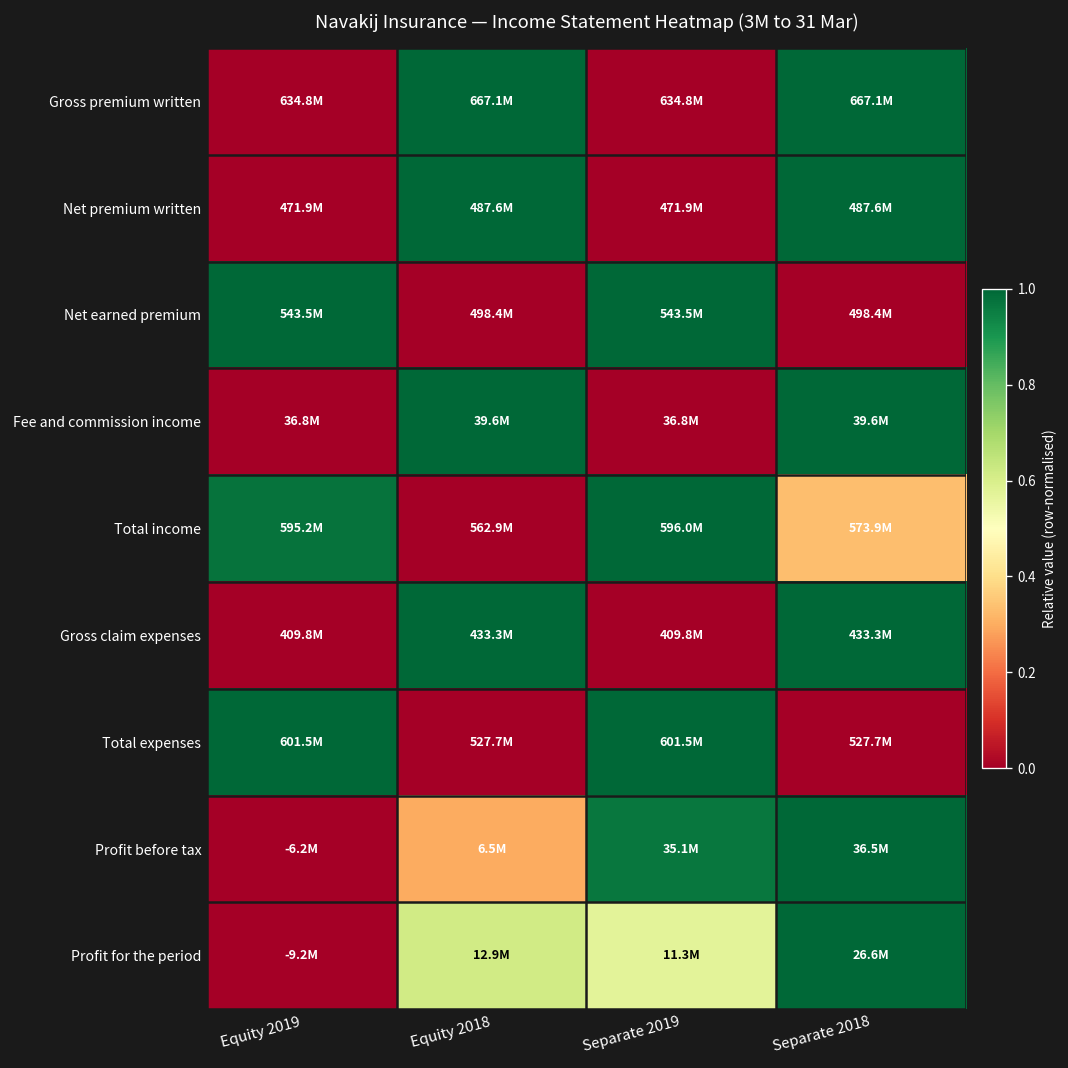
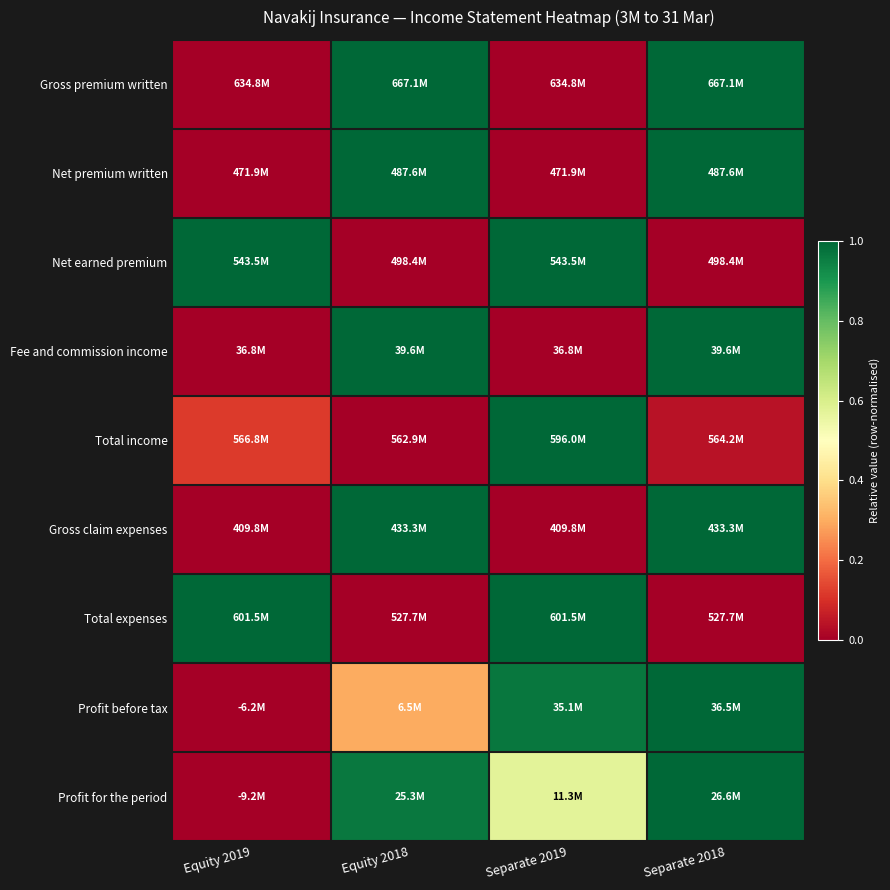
  {
    "Gross premium written": {
      "Equity 2019": "634.8M",
      "Equity 2018": "667.1M",
      "Separate 2019": "634.8M",
      "Separate 2018": "667.1M"
    },
    "Net premium written": {
      "Equity 2019": "471.9M",
      "Equity 2018": "487.6M",
      "Separate 2019": "471.9M",
      "Separate 2018": "487.6M"
    },
    "Net earned premium": {
      "Equity 2019": "543.5M",
      "Equity 2018": "498.4M",
      "Separate 2019": "543.5M",
      "Separate 2018": "498.4M"
    },
    "Fee and commission income": {
      "Equity 2019": "36.8M",
      "Equity 2018": "39.6M",
      "Separate 2019": "36.8M",
      "Separate 2018": "39.6M"
    },
    "Total income": {
-     "Equity 2019": "595.2M",
+     "Equity 2019": "566.8M",
      "Equity 2018": "562.9M",
      "Separate 2019": "596.0M",
-     "Separate 2018": "573.9M"
+     "Separate 2018": "564.2M"
    },
    "Gross claim expenses": {
      "Equity 2019": "409.8M",
      "Equity 2018": "433.3M",
      "Separate 2019": "409.8M",
      "Separate 2018": "433.3M"
    },
    "Total expenses": {
      "Equity 2019": "601.5M",
      "Equity 2018": "527.7M",
      "Separate 2019": "601.5M",
      "Separate 2018": "527.7M"
    },
    "Profit before tax": {
      "Equity 2019": "-6.2M",
      "Equity 2018": "6.5M",
      "Separate 2019": "35.1M",
      "Separate 2018": "36.5M"
    },
    "Profit for the period": {
      "Equity 2019": "-9.2M",
-     "Equity 2018": "12.9M",
+     "Equity 2018": "25.3M",
      "Separate 2019": "11.3M",
      "Separate 2018": "26.6M"
    }
  }
